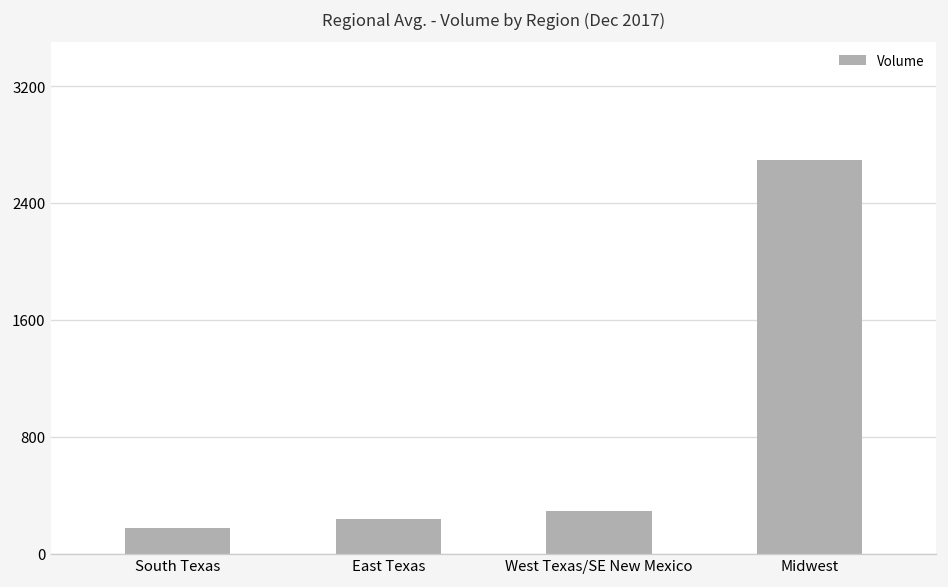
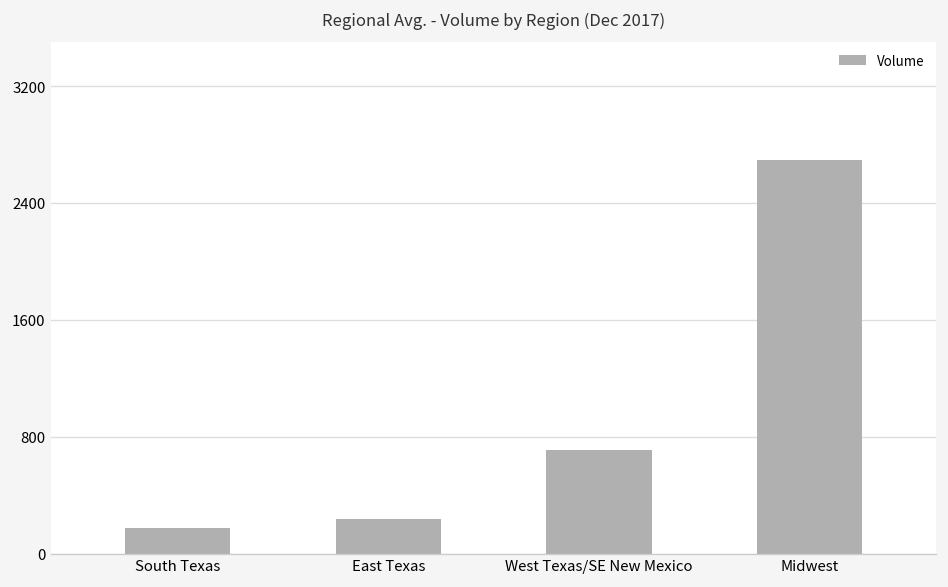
  {
    "South Texas": 170,
    "East Texas": 240,
-   "West Texas/SE New Mexico": 290,
+   "West Texas/SE New Mexico": 710,
    "Midwest": 2700
  }
